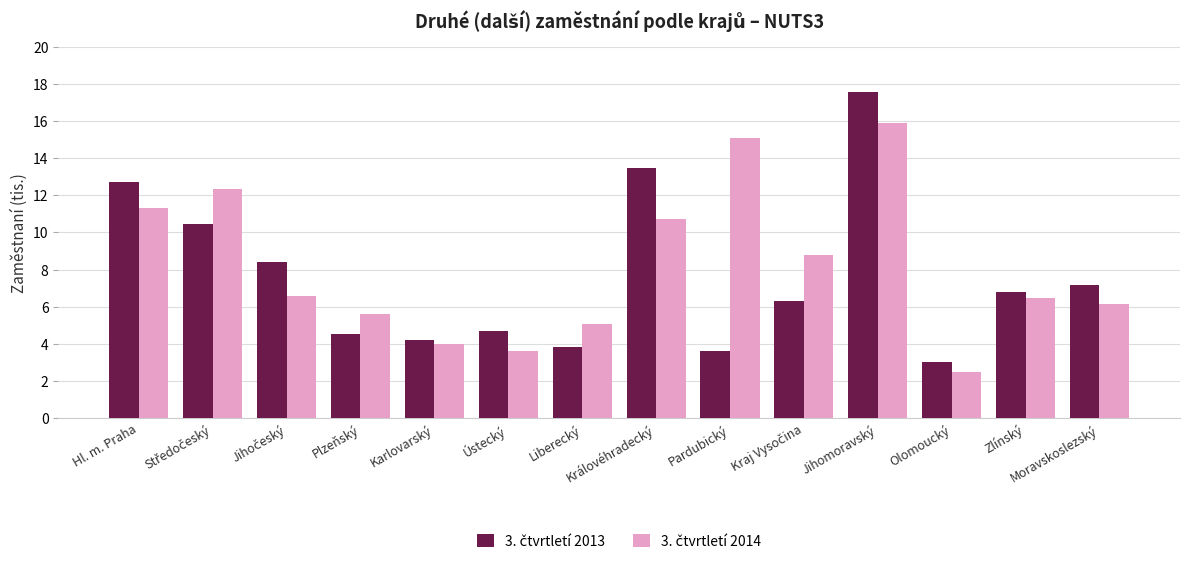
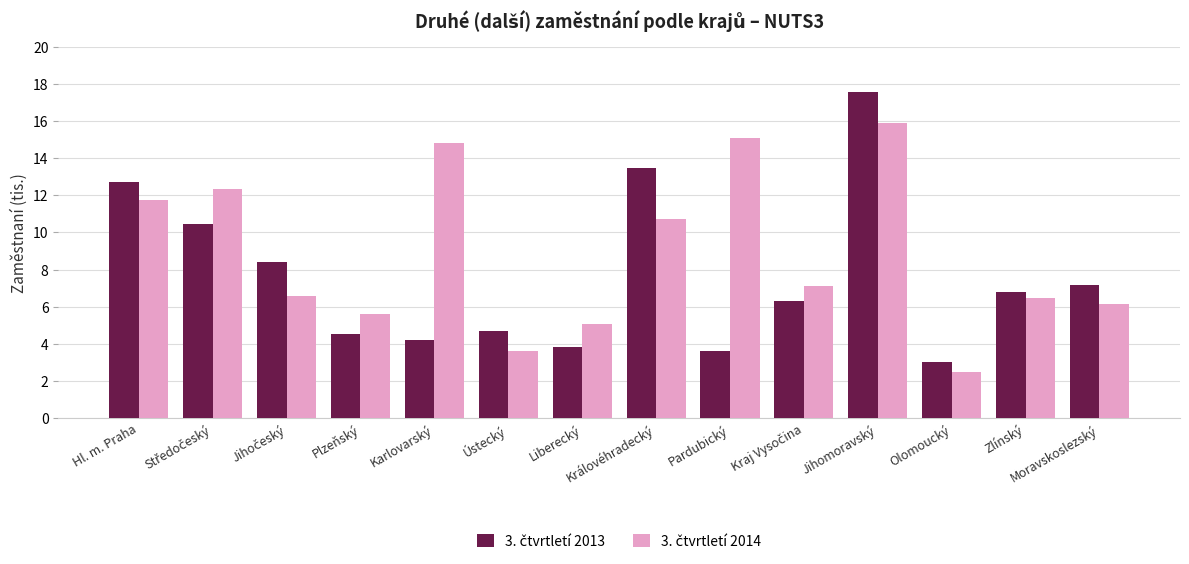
  {
    "3. čtvrtletí 2013": {
      "Hl. m. Praha": 12.7,
      "Středočeský": 10.5,
      "Jihočeský": 8.4,
      "Plzeňský": 4.5,
      "Karlovarský": 4.2,
      "Ústecký": 4.7,
      "Liberecký": 3.9,
      "Královéhradecký": 13.5,
      "Pardubický": 3.6,
      "Kraj Vysočina": 6.3,
      "Jihomoravský": 17.6,
      "Olomoucký": 3.0,
      "Zlínský": 6.8,
      "Moravskoslezský": 7.2
    },
    "3. čtvrtletí 2014": {
-     "Hl. m. Praha": 11.3,
+     "Hl. m. Praha": 11.7,
      "Středočeský": 12.4,
      "Jihočeský": 6.6,
      "Plzeňský": 5.6,
-     "Karlovarský": 4.0,
+     "Karlovarský": 14.8,
      "Ústecký": 3.6,
      "Liberecký": 5.1,
      "Královéhradecký": 10.7,
      "Pardubický": 15.1,
-     "Kraj Vysočina": 8.8,
+     "Kraj Vysočina": 7.1,
      "Jihomoravský": 15.9,
      "Olomoucký": 2.5,
      "Zlínský": 6.5,
      "Moravskoslezský": 6.2
    }
  }
